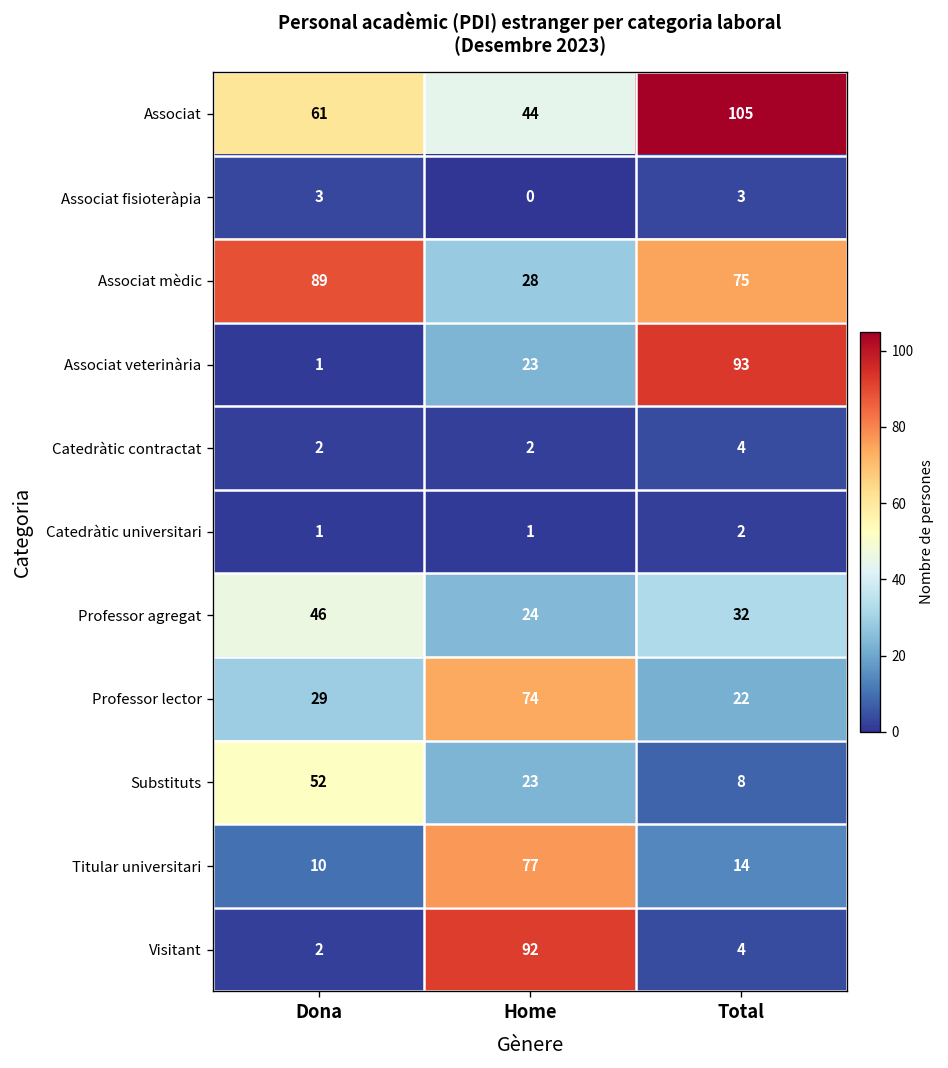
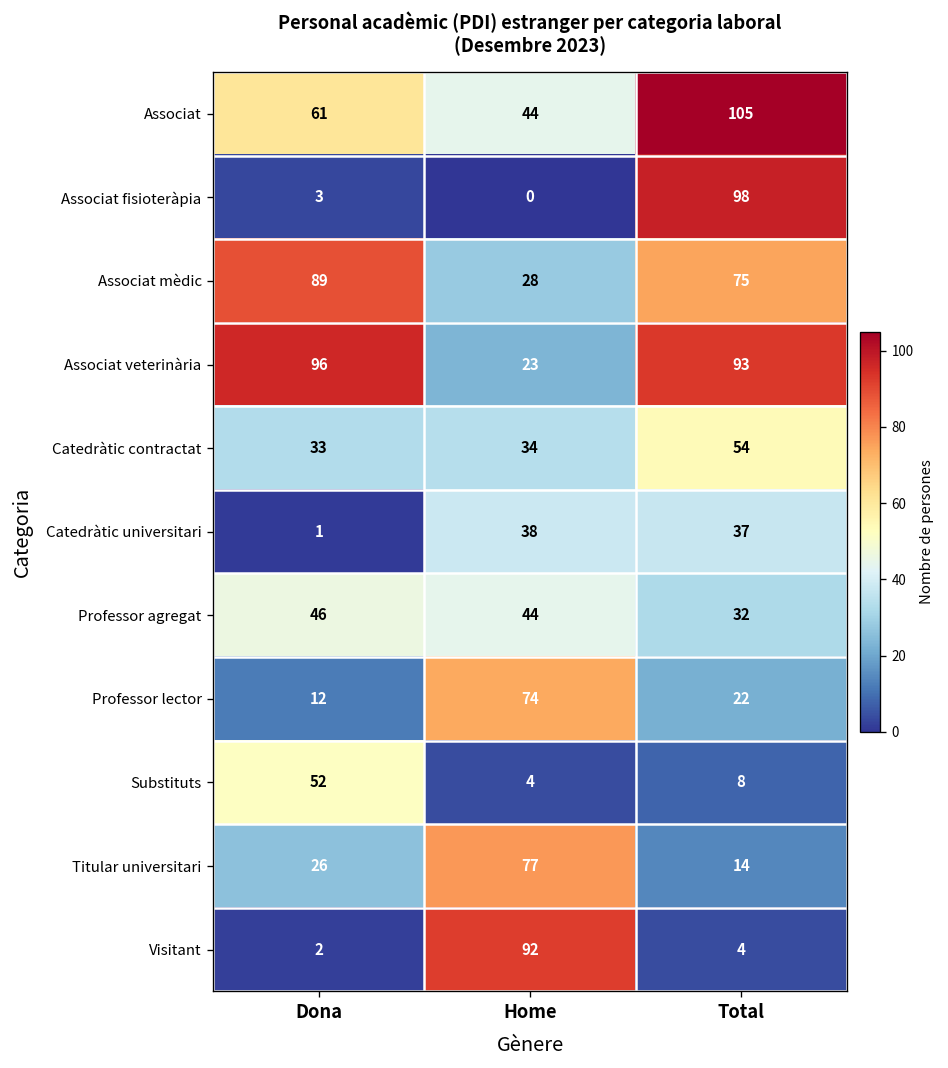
  {
    "Associat": {
      "Dona": 61,
      "Home": 44,
      "Total": 105
    },
    "Associat fisioteràpia": {
      "Dona": 3,
      "Home": 0,
-     "Total": 3
+     "Total": 98
    },
    "Associat mèdic": {
      "Dona": 89,
      "Home": 28,
      "Total": 75
    },
    "Associat veterinària": {
-     "Dona": 1,
+     "Dona": 96,
      "Home": 23,
      "Total": 93
    },
    "Catedràtic contractat": {
-     "Dona": 2,
-     "Home": 2,
-     "Total": 4
+     "Dona": 33,
+     "Home": 34,
+     "Total": 54
    },
    "Catedràtic universitari": {
      "Dona": 1,
-     "Home": 1,
-     "Total": 2
+     "Home": 38,
+     "Total": 37
    },
    "Professor agregat": {
      "Dona": 46,
-     "Home": 24,
+     "Home": 44,
      "Total": 32
    },
    "Professor lector": {
-     "Dona": 29,
+     "Dona": 12,
      "Home": 74,
      "Total": 22
    },
    "Substituts": {
      "Dona": 52,
-     "Home": 23,
+     "Home": 4,
      "Total": 8
    },
    "Titular universitari": {
-     "Dona": 10,
+     "Dona": 26,
      "Home": 77,
      "Total": 14
    },
    "Visitant": {
      "Dona": 2,
      "Home": 92,
      "Total": 4
    }
  }
